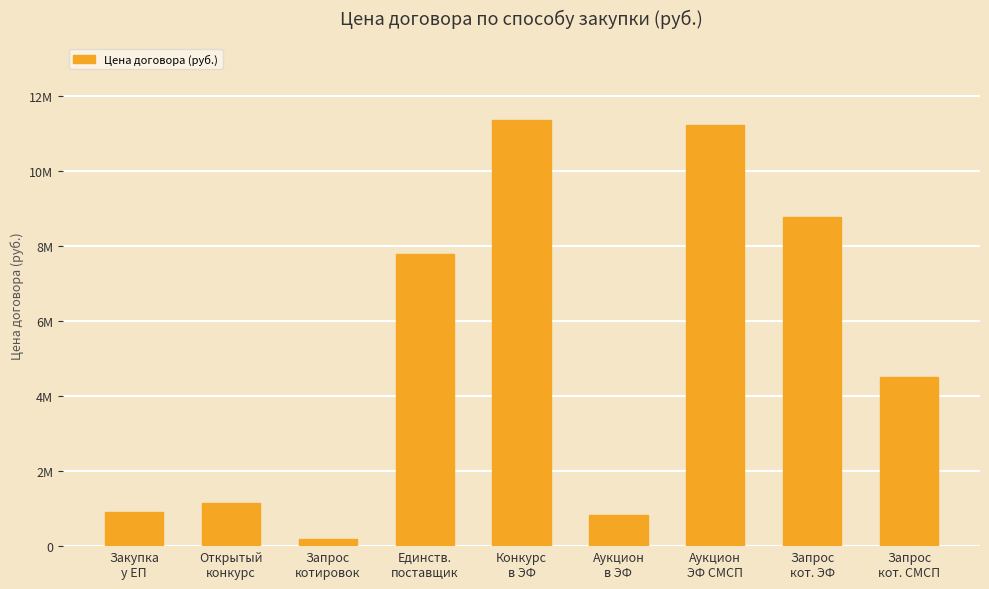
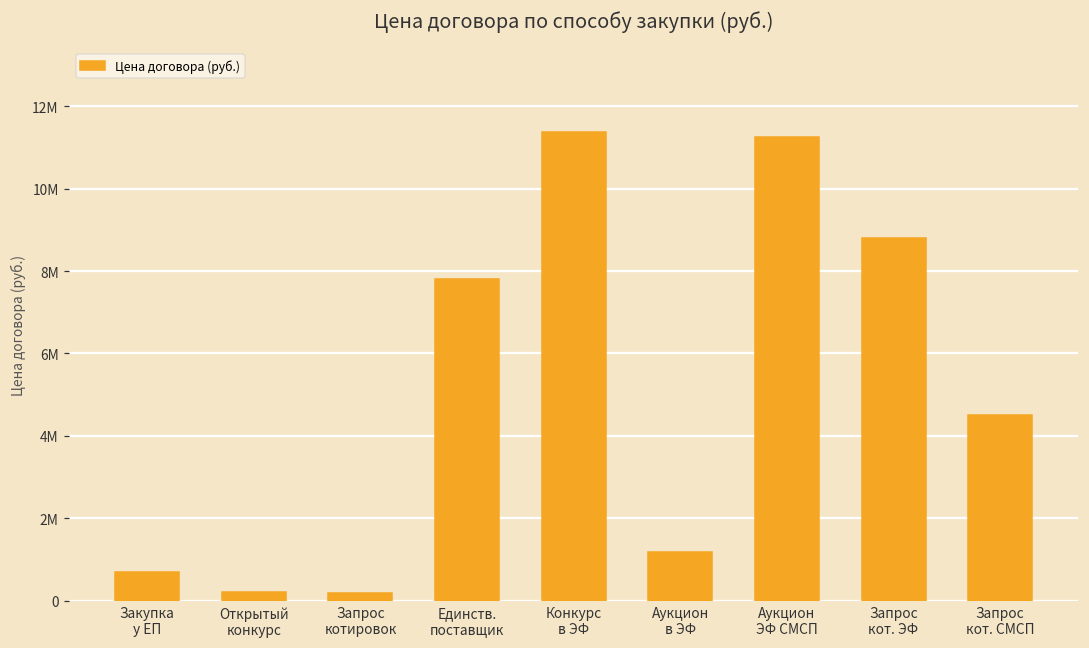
  {
-   "Закупка у ЕП": 900000,
-   "Открытый конкурс": 1100000,
+   "Закупка у ЕП": 700000,
+   "Открытый конкурс": 200000,
    "Запрос котировок": 200000,
    "Единств. поставщик": 7800000,
    "Конкурс в ЭФ": 11400000,
-   "Аукцион в ЭФ": 800000,
+   "Аукцион в ЭФ": 1200000,
    "Аукцион ЭФ СМСП": 11200000,
    "Запрос кот. ЭФ": 8800000,
    "Запрос кот. СМСП": 4500000
  }
